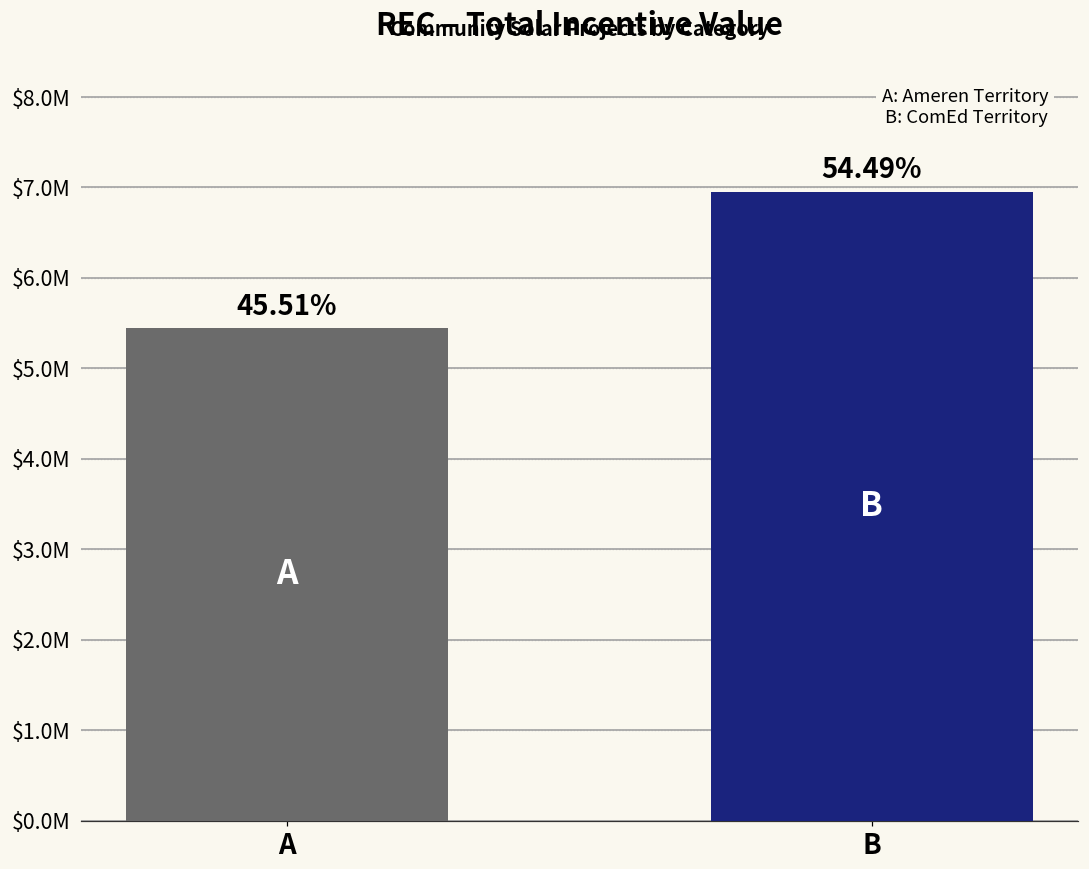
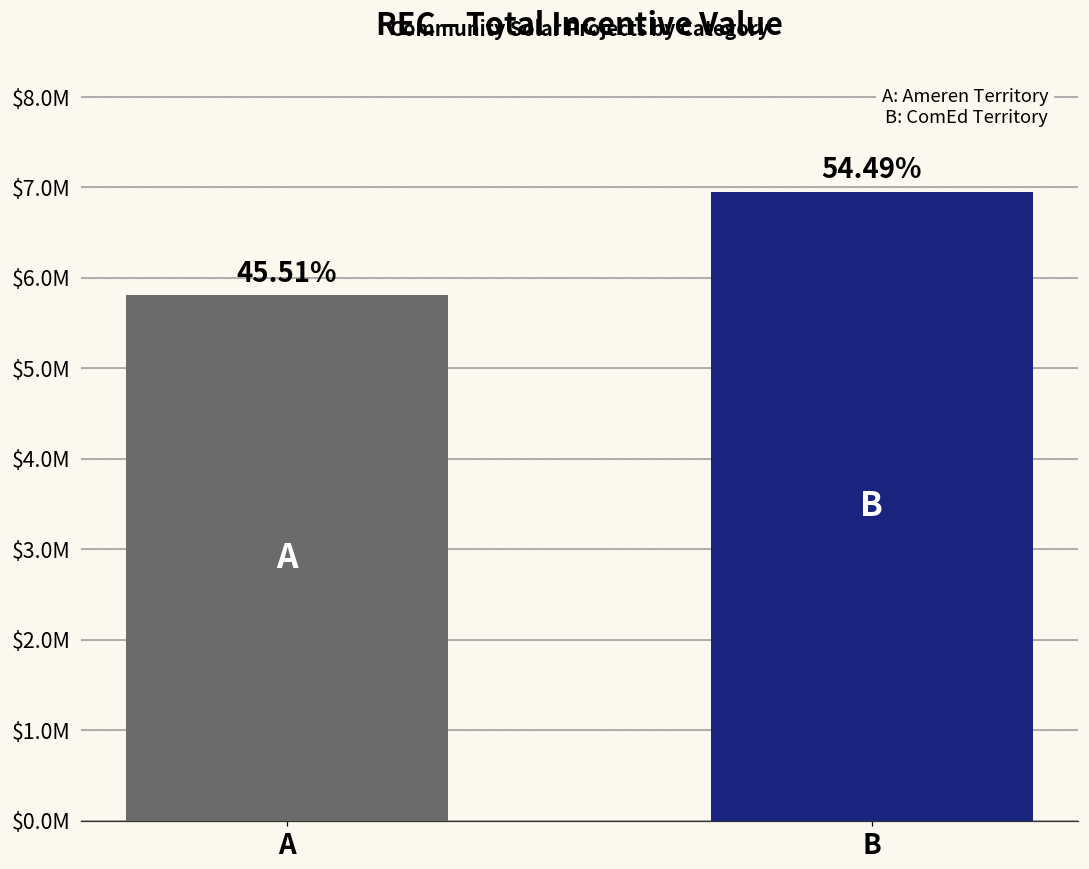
  {
-   "A": "$5400000"
+   "A": "$5800000"
  }
